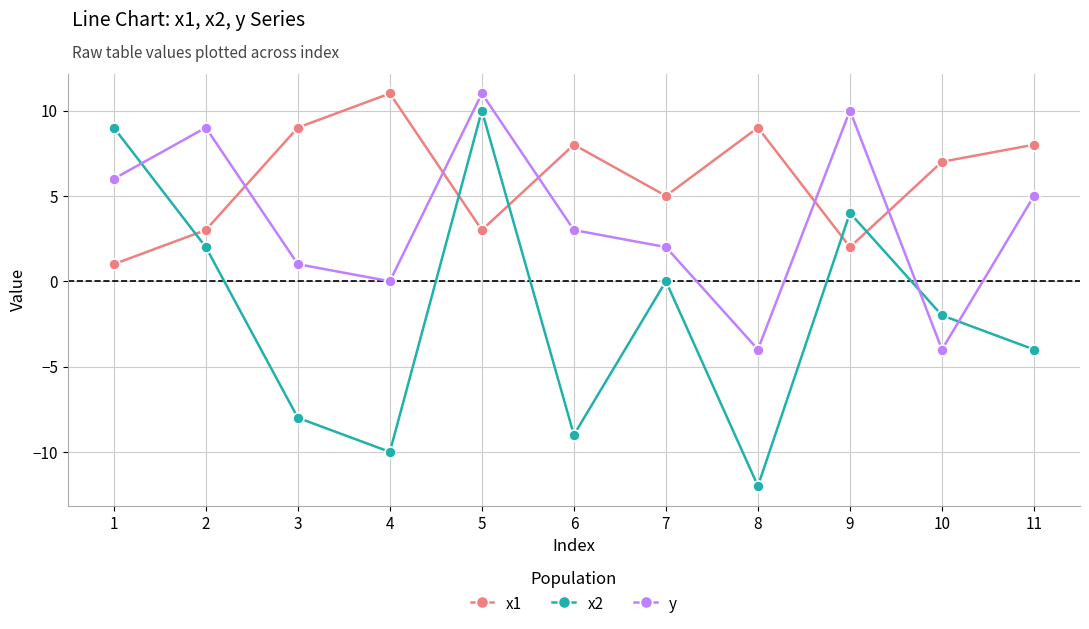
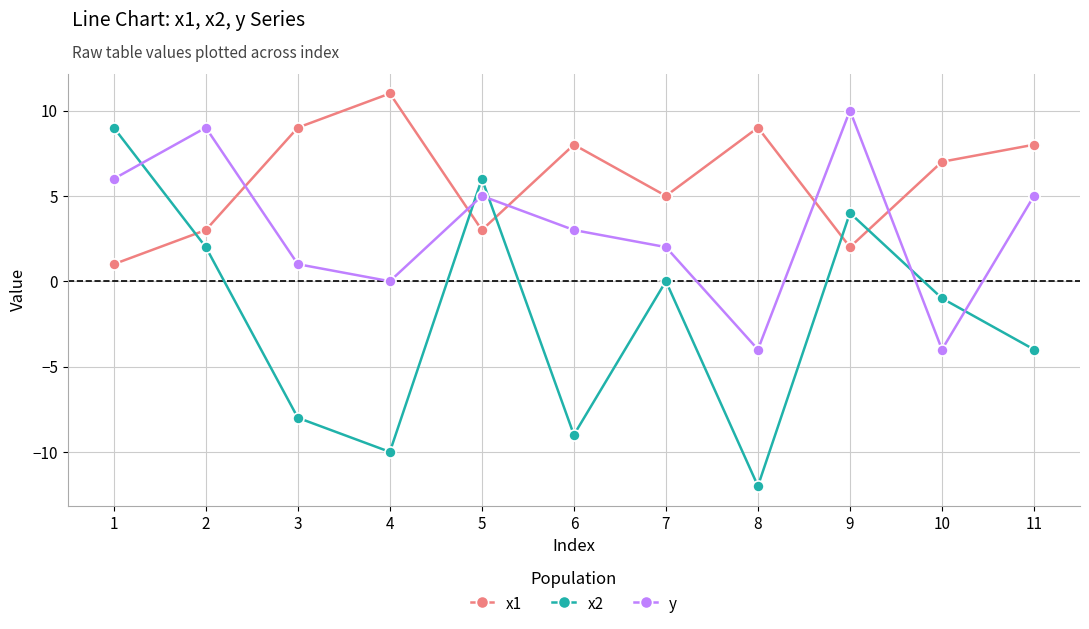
  {
    "x1": {
      "1": 1,
      "2": 3,
      "3": 9,
      "4": 11,
      "5": 3,
      "6": 8,
      "7": 5,
      "8": 9,
      "9": 2,
      "10": 7,
      "11": 8
    },
    "x2": {
      "1": 9,
      "2": 2,
      "3": -8,
      "4": -10,
-     "5": 10,
+     "5": 6,
      "6": -9,
      "7": 0,
      "8": -12,
      "9": 4,
-     "10": -2,
+     "10": -1,
      "11": -4
    },
    "y": {
      "1": 6,
      "2": 9,
      "3": 1,
      "4": 0,
-     "5": 11,
+     "5": 5,
      "6": 3,
      "7": 2,
      "8": -4,
      "9": 10,
      "10": -4,
      "11": 5
    }
  }
